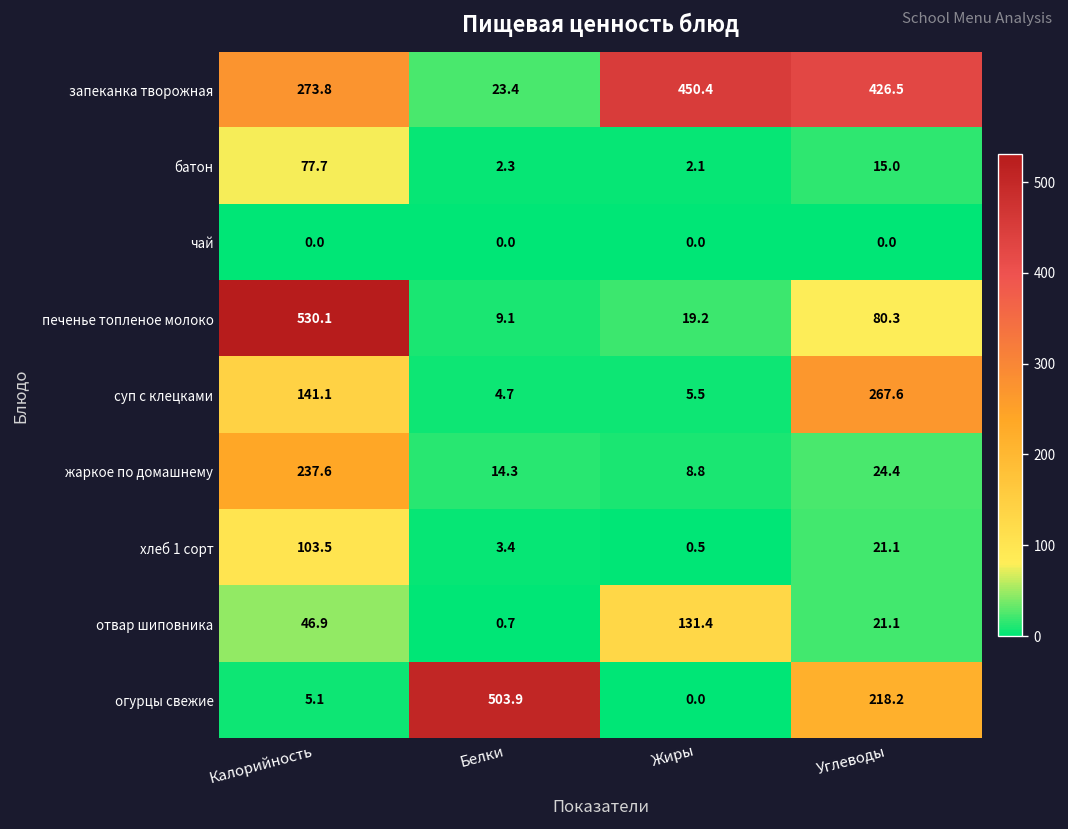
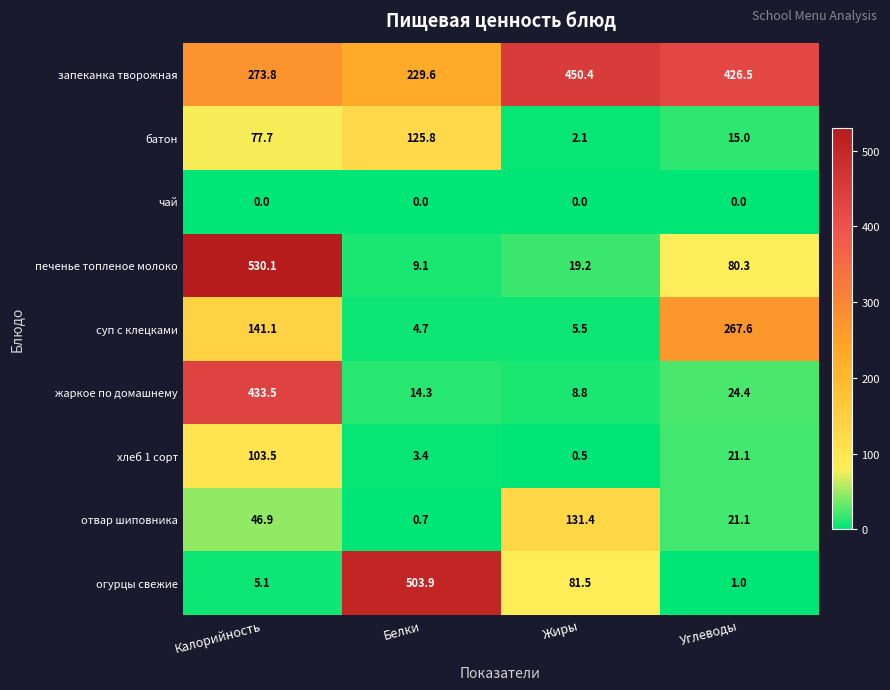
  {
    "запеканка творожная": {
      "Калорийность": 273.8,
-     "Белки": 23.4,
+     "Белки": 229.6,
      "Жиры": 450.4,
      "Углеводы": 426.5
    },
    "батон": {
      "Калорийность": 77.7,
-     "Белки": 2.3,
+     "Белки": 125.8,
      "Жиры": 2.1,
      "Углеводы": 15.0
    },
    "чай": {
      "Калорийность": 0.0,
      "Белки": 0.0,
      "Жиры": 0.0,
      "Углеводы": 0.0
    },
    "печенье топленое молоко": {
      "Калорийность": 530.1,
      "Белки": 9.1,
      "Жиры": 19.2,
      "Углеводы": 80.3
    },
    "суп с клецками": {
      "Калорийность": 141.1,
      "Белки": 4.7,
      "Жиры": 5.5,
      "Углеводы": 267.6
    },
    "жаркое по домашнему": {
-     "Калорийность": 237.6,
+     "Калорийность": 433.5,
      "Белки": 14.3,
      "Жиры": 8.8,
      "Углеводы": 24.4
    },
    "хлеб 1 сорт": {
      "Калорийность": 103.5,
      "Белки": 3.4,
      "Жиры": 0.5,
      "Углеводы": 21.1
    },
    "отвар шиповника": {
      "Калорийность": 46.9,
      "Белки": 0.7,
      "Жиры": 131.4,
      "Углеводы": 21.1
    },
    "огурцы свежие": {
      "Калорийность": 5.1,
      "Белки": 503.9,
-     "Жиры": 0.0,
-     "Углеводы": 218.2
+     "Жиры": 81.5,
+     "Углеводы": 1.0
    }
  }
